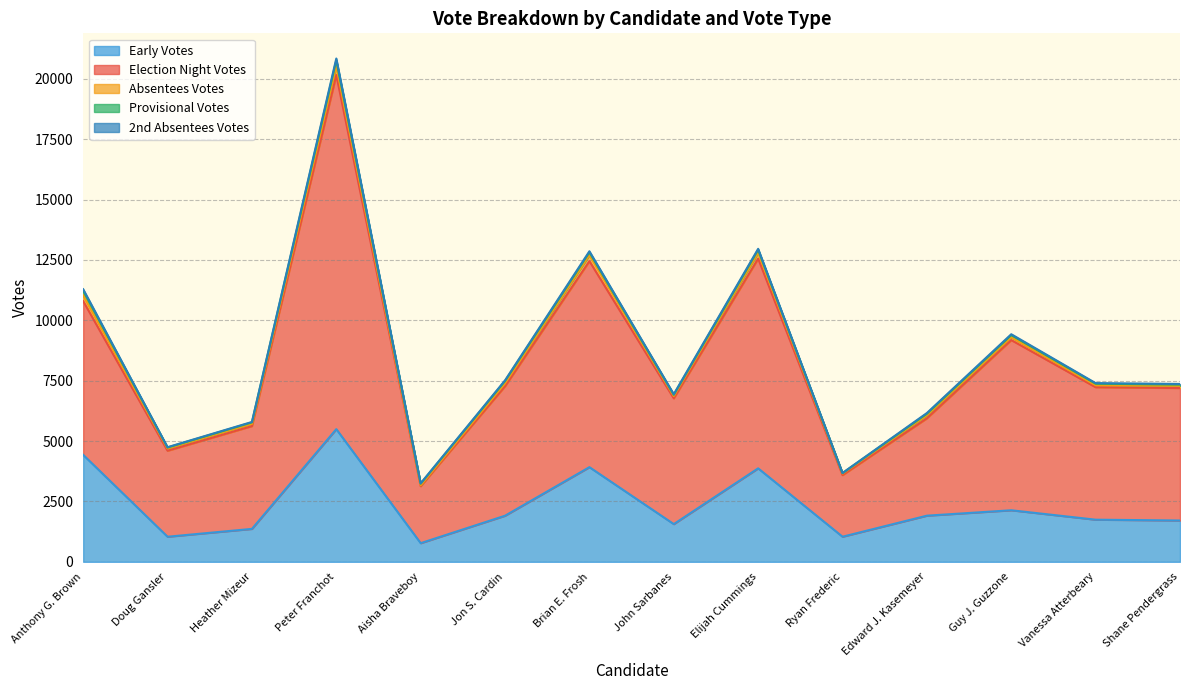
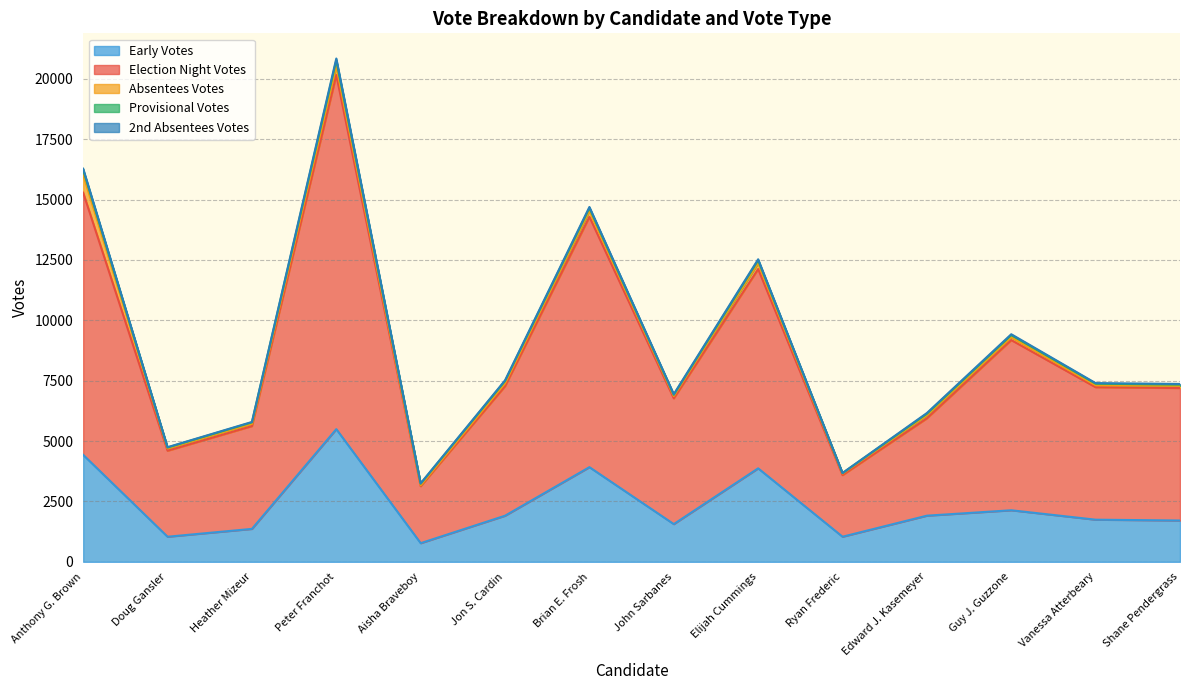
  {
    "Election Night Votes": {
-     "Anthony G. Brown": 6400,
+     "Anthony G. Brown": 10900,
      "Peter Franchot": 14700,
      "Jon S. Cardin": 5400,
-     "Brian E. Frosh": 8500,
-     "Elijah Cummings": 8700,
+     "Brian E. Frosh": 10400,
+     "Elijah Cummings": 8300,
      "Edward J. Kasemeyer": 4000,
      "Guy J. Guzzone": 7000
    },
    "Absentees Votes": {
-     "Anthony G. Brown": 200,
+     "Anthony G. Brown": 700,
      "Peter Franchot": 400,
      "Brian E. Frosh": 200,
      "Elijah Cummings": 200
    }
  }
